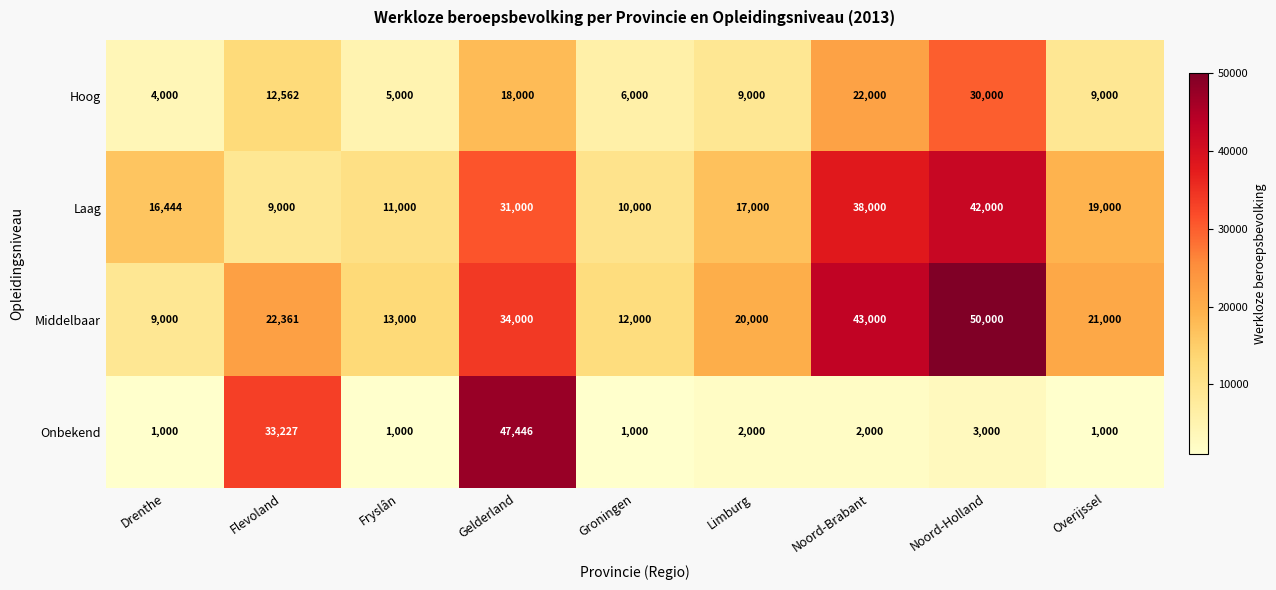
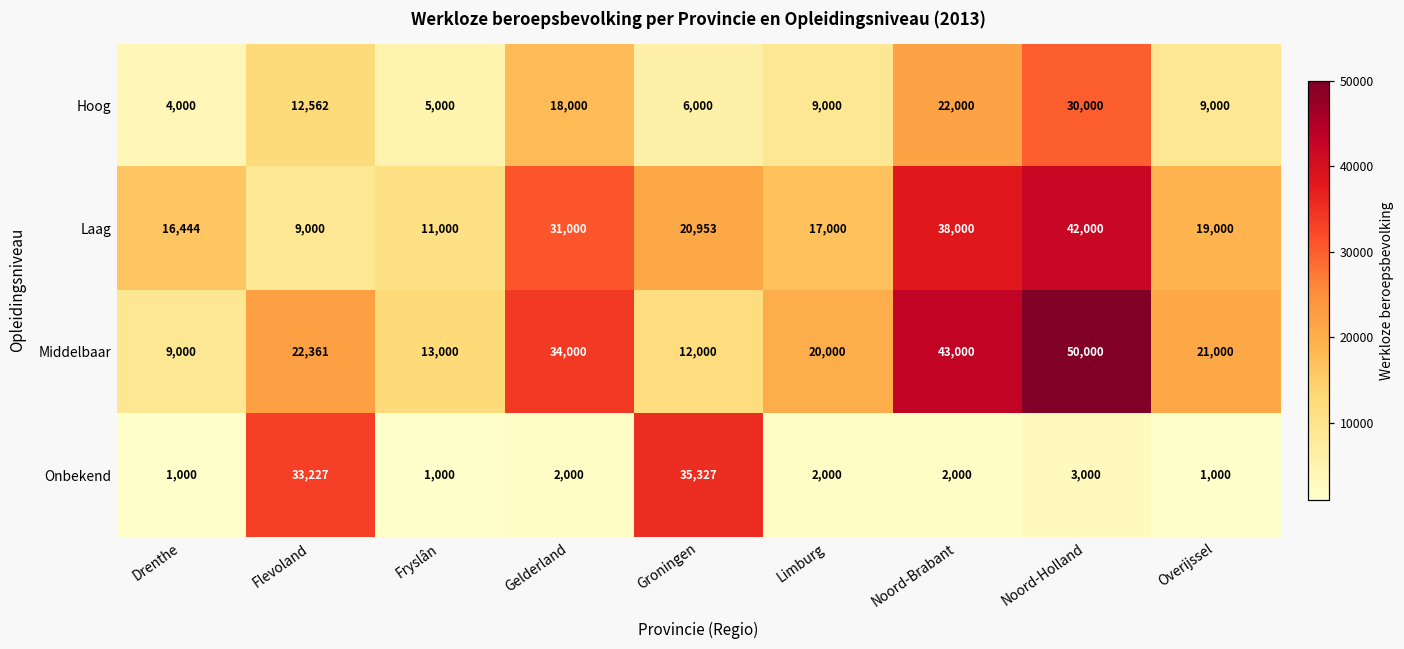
  {
    "Hoog": {
      "Drenthe": "4,000",
      "Flevoland": "12,562",
      "Fryslân": "5,000",
      "Gelderland": "18,000",
      "Groningen": "6,000",
      "Limburg": "9,000",
      "Noord-Brabant": "22,000",
      "Noord-Holland": "30,000",
      "Overijssel": "9,000"
    },
    "Laag": {
      "Drenthe": "16,444",
      "Flevoland": "9,000",
      "Fryslân": "11,000",
      "Gelderland": "31,000",
-     "Groningen": "10,000",
+     "Groningen": "20,953",
      "Limburg": "17,000",
      "Noord-Brabant": "38,000",
      "Noord-Holland": "42,000",
      "Overijssel": "19,000"
    },
    "Middelbaar": {
      "Drenthe": "9,000",
      "Flevoland": "22,361",
      "Fryslân": "13,000",
      "Gelderland": "34,000",
      "Groningen": "12,000",
      "Limburg": "20,000",
      "Noord-Brabant": "43,000",
      "Noord-Holland": "50,000",
      "Overijssel": "21,000"
    },
    "Onbekend": {
      "Drenthe": "1,000",
      "Flevoland": "33,227",
      "Fryslân": "1,000",
-     "Gelderland": "47,446",
-     "Groningen": "1,000",
+     "Gelderland": "2,000",
+     "Groningen": "35,327",
      "Limburg": "2,000",
      "Noord-Brabant": "2,000",
      "Noord-Holland": "3,000",
      "Overijssel": "1,000"
    }
  }
